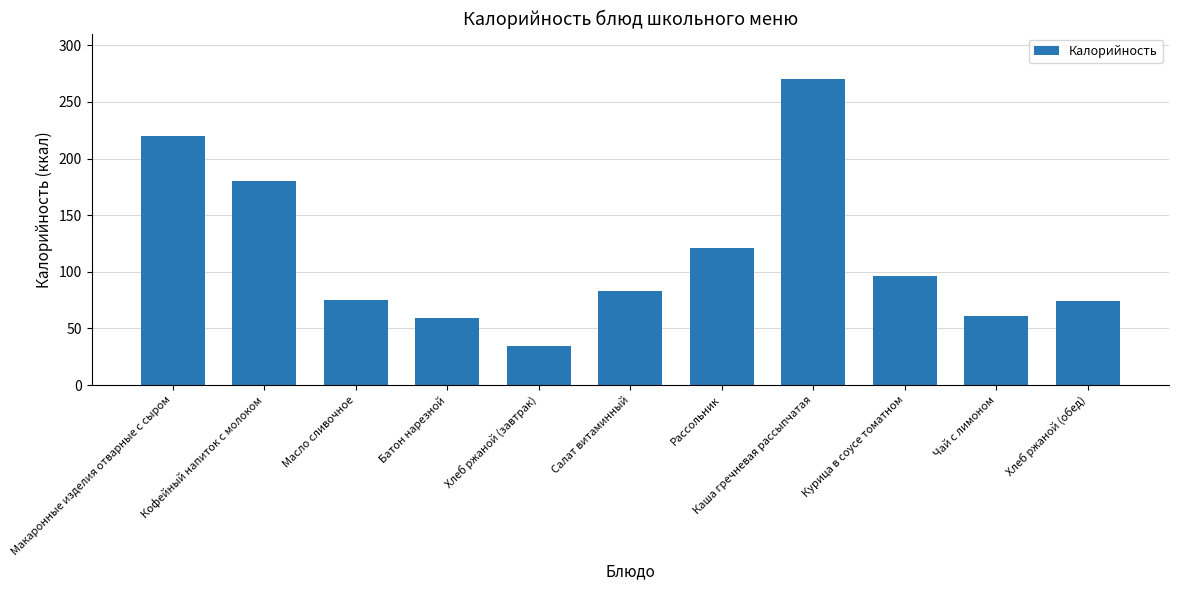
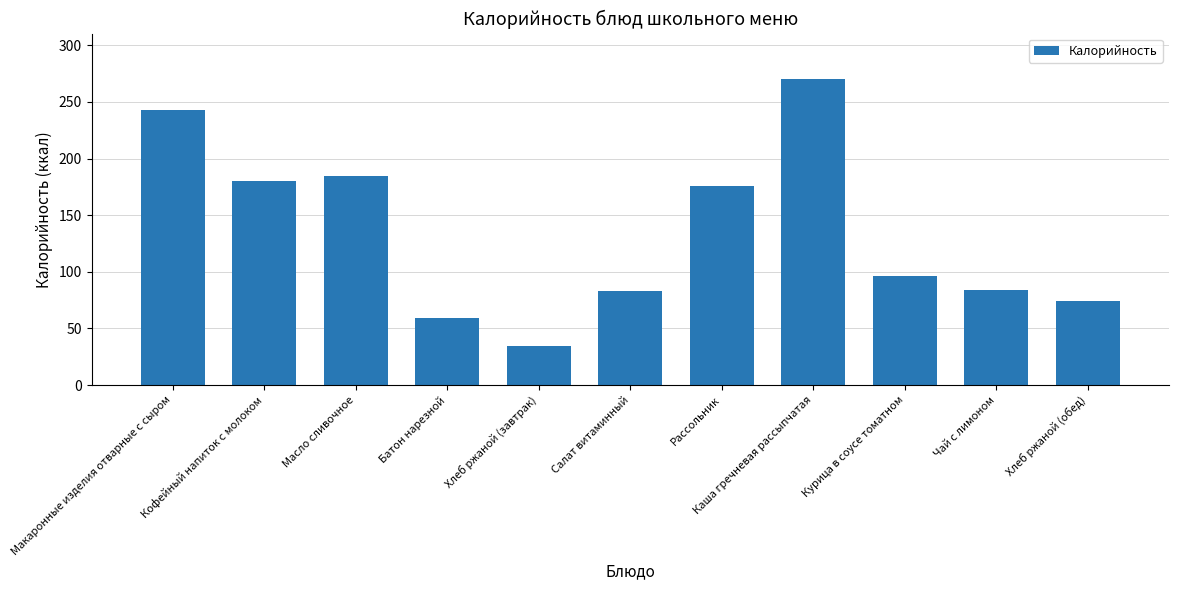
  {
-   "Макаронные изделия отварные с сыром": 220,
+   "Макаронные изделия отварные с сыром": 243,
    "Кофейный напиток с молоком": 180,
-   "Масло сливочное": 75,
+   "Масло сливочное": 184,
    "Батон нарезной": 59,
    "Хлеб ржаной (завтрак)": 35,
    "Салат витаминный": 83,
-   "Рассольник": 121,
+   "Рассольник": 176,
    "Каша гречневая рассыпчатая": 270,
    "Курица в соусе томатном": 96,
-   "Чай с лимоном": 61,
+   "Чай с лимоном": 84,
    "Хлеб ржаной (обед)": 74
  }
